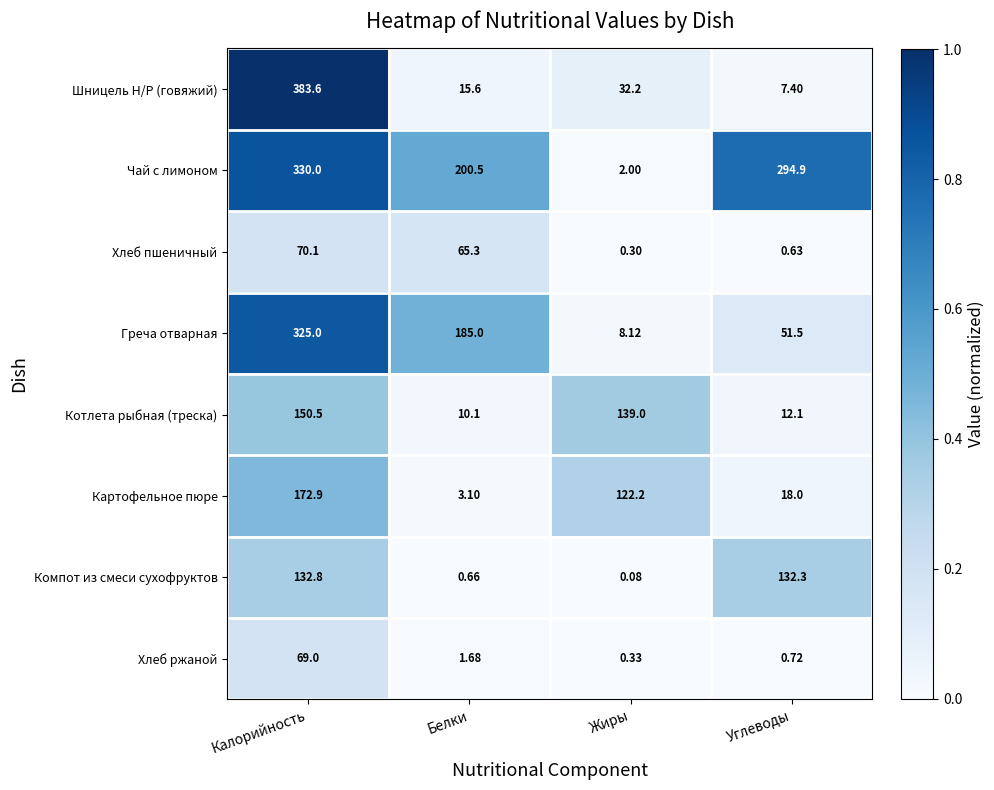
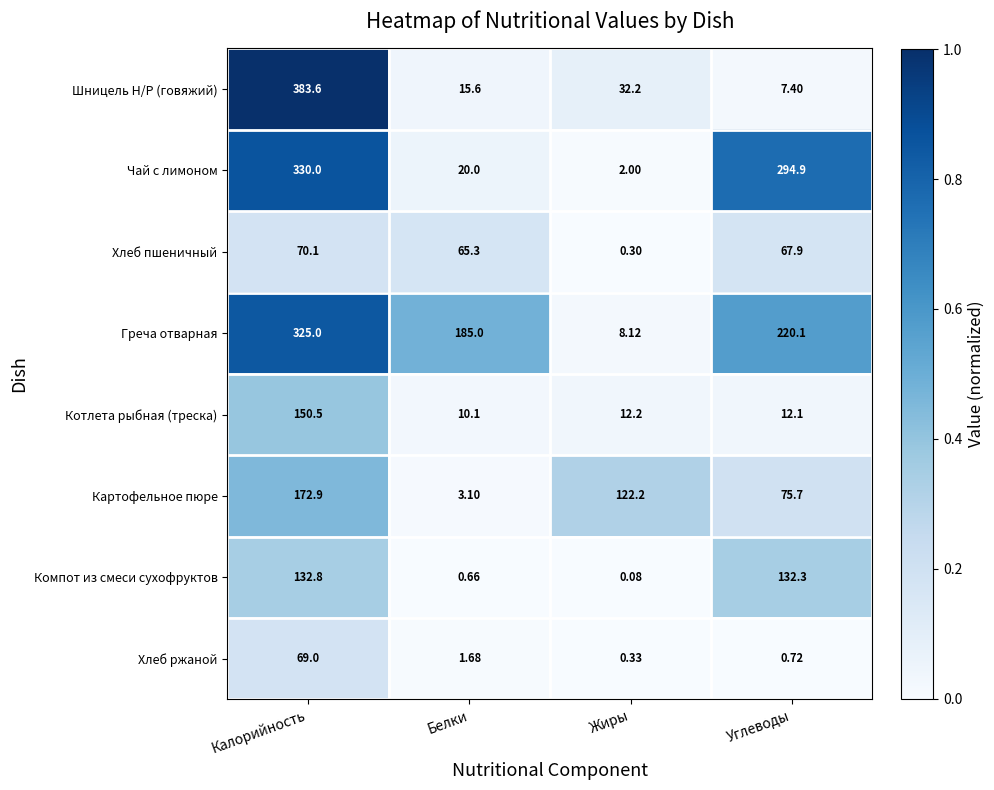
  {
    "Шницель Н/Р (говяжий)": {
      "Калорийность": 383.6,
      "Белки": 15.6,
      "Жиры": 32.2,
      "Углеводы": 7.40
    },
    "Чай с лимоном": {
      "Калорийность": 330.0,
-     "Белки": 200.5,
+     "Белки": 20.0,
      "Жиры": 2.00,
      "Углеводы": 294.9
    },
    "Хлеб пшеничный": {
      "Калорийность": 70.1,
      "Белки": 65.3,
      "Жиры": 0.30,
-     "Углеводы": 0.63
+     "Углеводы": 67.9
    },
    "Греча отварная": {
      "Калорийность": 325.0,
      "Белки": 185.0,
      "Жиры": 8.12,
-     "Углеводы": 51.5
+     "Углеводы": 220.1
    },
    "Котлета рыбная (треска)": {
      "Калорийность": 150.5,
      "Белки": 10.1,
-     "Жиры": 139.0,
+     "Жиры": 12.2,
      "Углеводы": 12.1
    },
    "Картофельное пюре": {
      "Калорийность": 172.9,
      "Белки": 3.10,
      "Жиры": 122.2,
-     "Углеводы": 18.0
+     "Углеводы": 75.7
    },
    "Компот из смеси сухофруктов": {
      "Калорийность": 132.8,
      "Белки": 0.66,
      "Жиры": 0.08,
      "Углеводы": 132.3
    },
    "Хлеб ржаной": {
      "Калорийность": 69.0,
      "Белки": 1.68,
      "Жиры": 0.33,
      "Углеводы": 0.72
    }
  }
